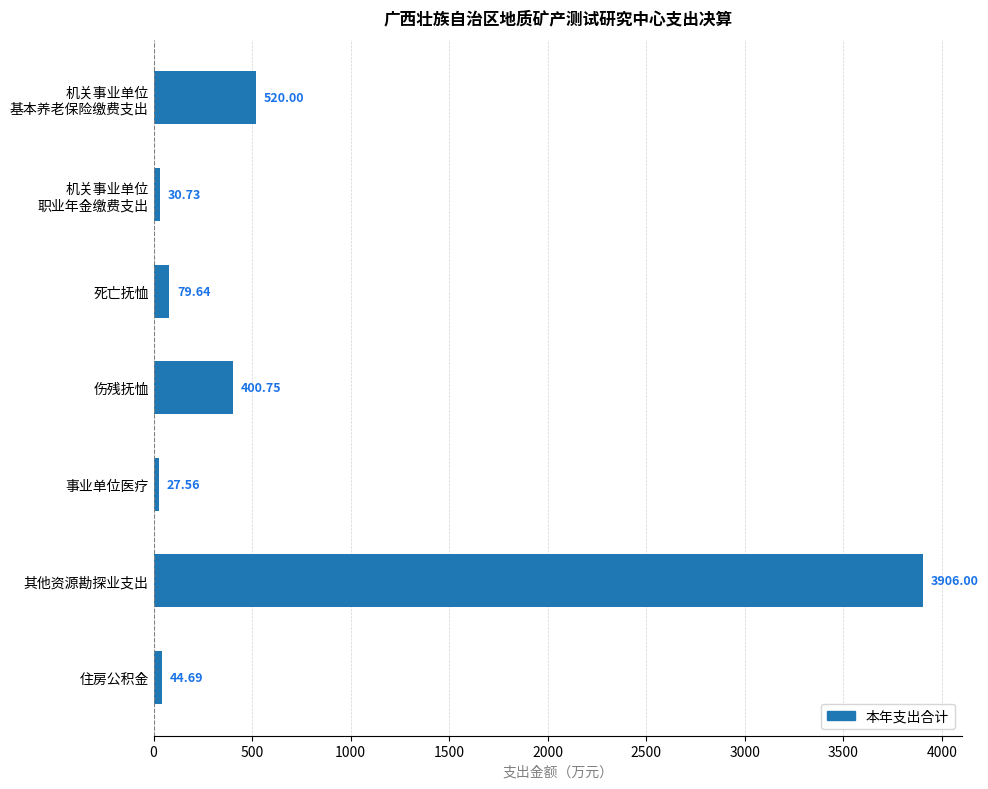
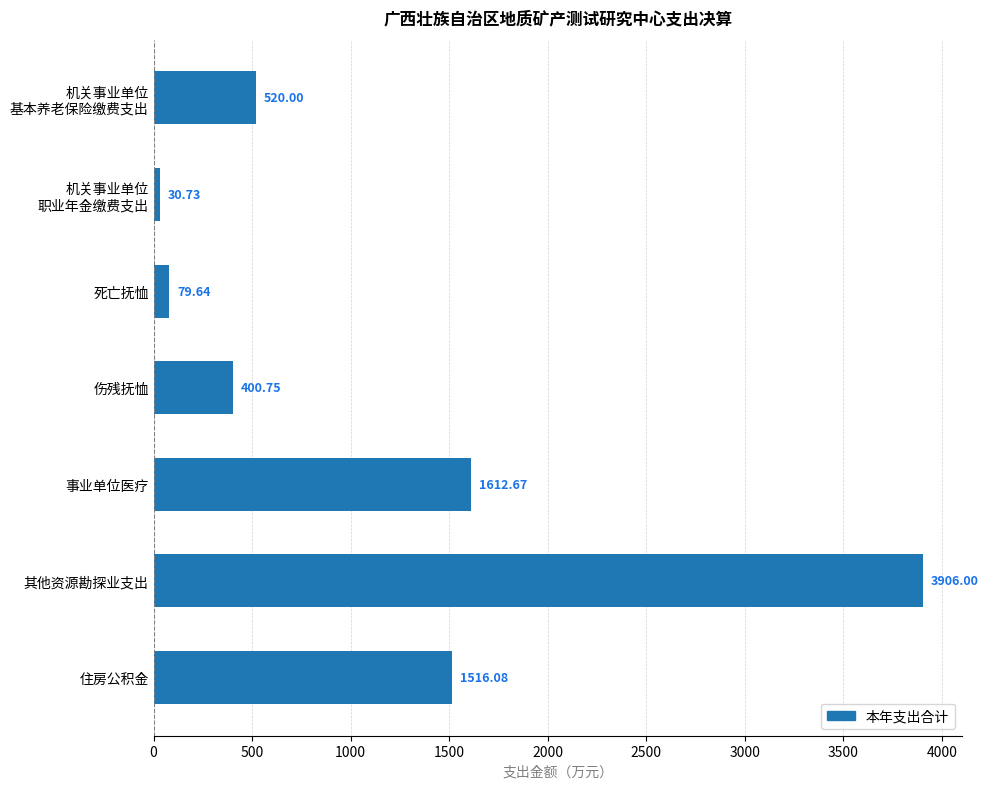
  {
    "机关事业单位 基本养老保险缴费支出": 520.00,
    "机关事业单位 职业年金缴费支出": 30.73,
    "死亡抚恤": 79.64,
    "伤残抚恤": 400.75,
-   "事业单位医疗": 27.56,
+   "事业单位医疗": 1612.67,
    "其他资源勘探业支出": 3906.00,
-   "住房公积金": 44.69
+   "住房公积金": 1516.08
  }
